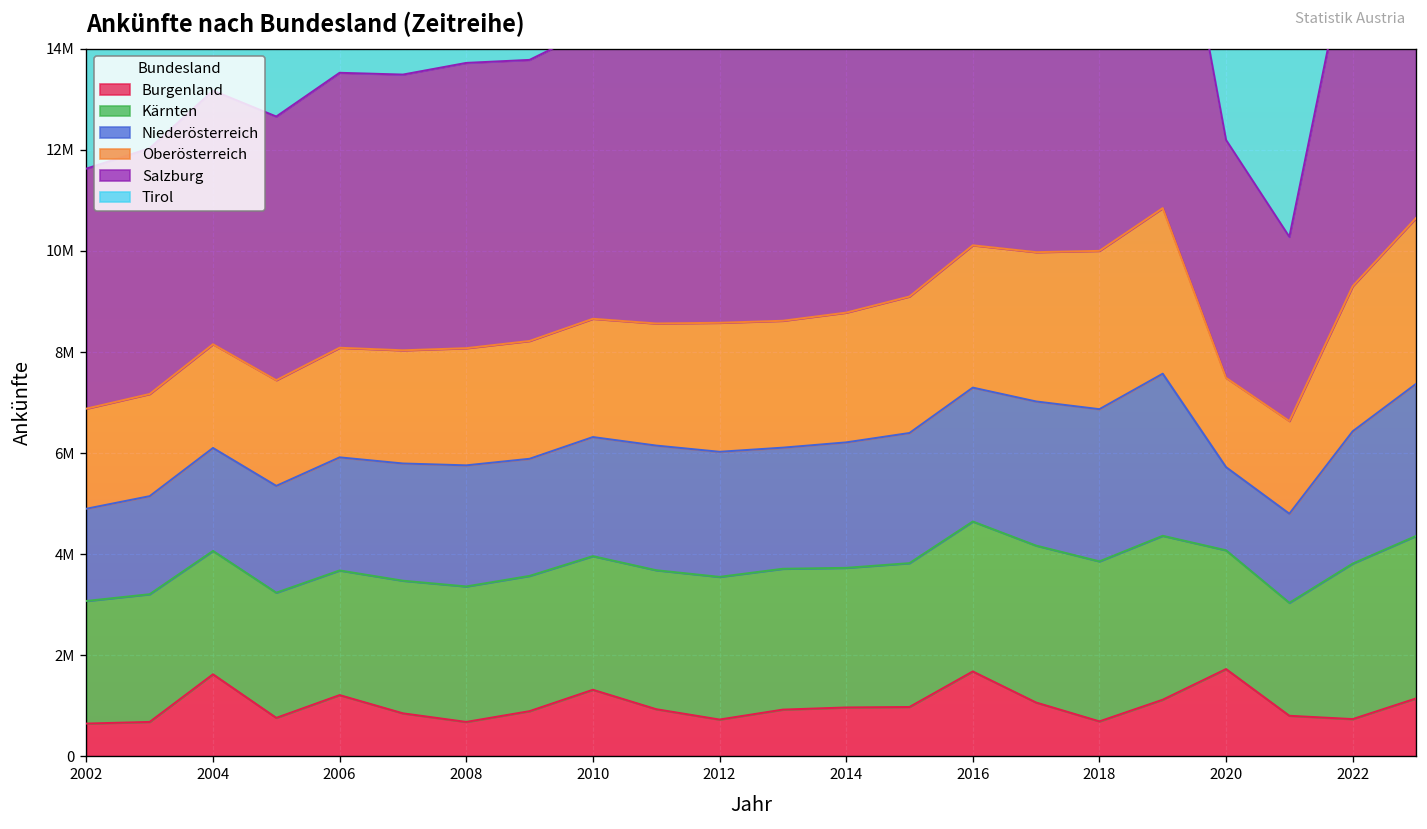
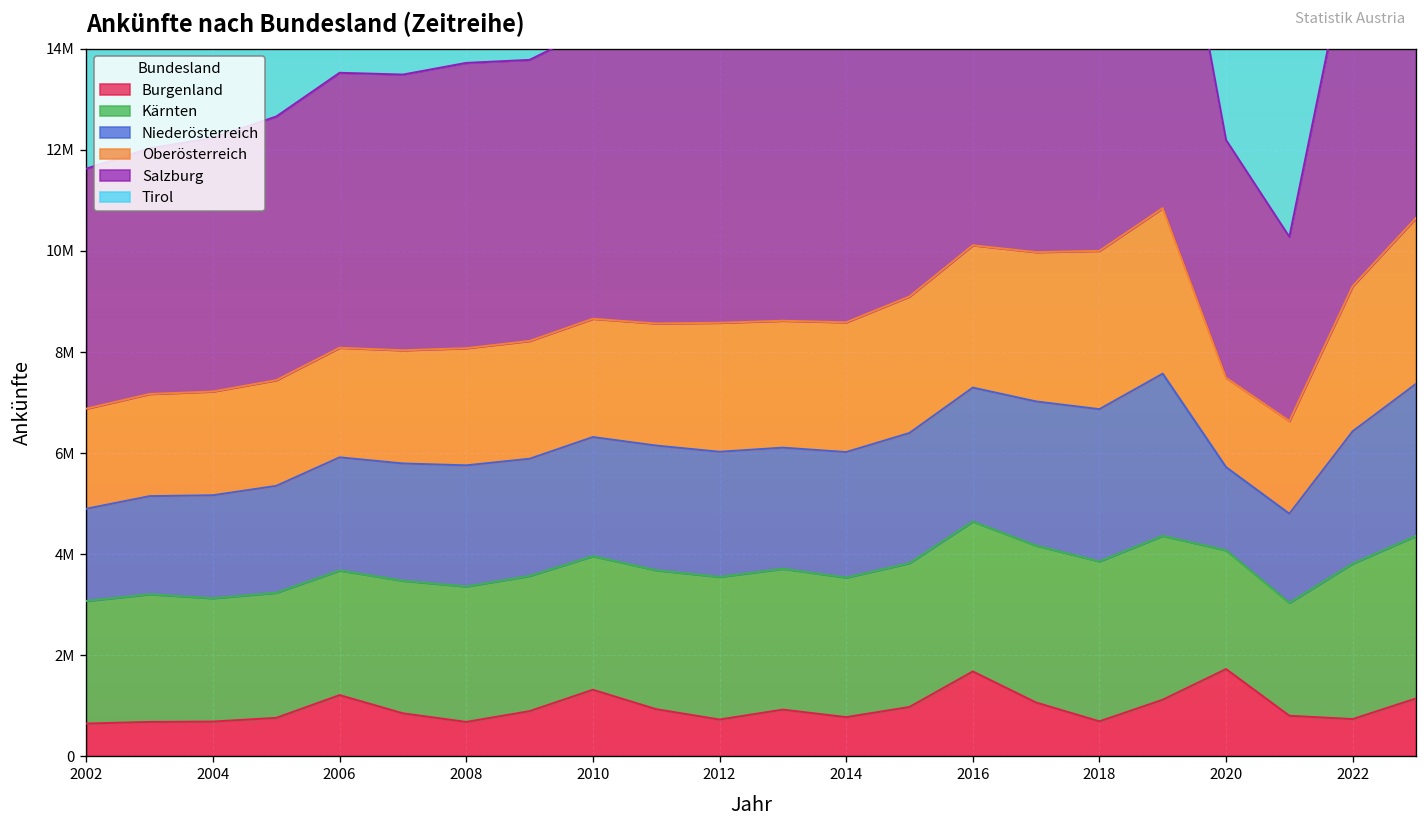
  {
    "Burgenland": {
      "2002": 600000,
-     "2004": 1600000,
+     "2004": 700000,
      "2006": 1200000,
      "2008": 700000,
      "2010": 1300000,
      "2012": 700000,
-     "2014": 1000000,
+     "2014": 800000,
      "2016": 1700000,
      "2018": 700000,
      "2020": 1700000,
      "2022": 700000
    },
    "Kärnten": {
      "2002": 2400000,
      "2004": 2400000,
      "2006": 2500000,
      "2008": 2700000,
      "2010": 2600000,
      "2012": 2800000,
      "2014": 2800000,
      "2016": 3000000,
      "2018": 3200000,
      "2020": 2400000,
      "2022": 3100000
    },
    "Niederösterreich": {
      "2002": 1800000,
      "2004": 2000000,
      "2006": 2200000,
      "2008": 2400000,
      "2010": 2400000,
      "2012": 2500000,
      "2014": 2500000,
      "2016": 2700000,
      "2018": 3000000,
      "2020": 1600000,
      "2022": 2600000
    },
    "Oberösterreich": {
      "2002": 2000000,
      "2004": 2100000,
      "2006": 2200000,
      "2008": 2300000,
      "2010": 2300000,
      "2012": 2600000,
      "2014": 2600000,
      "2016": 2800000,
      "2018": 3100000,
      "2020": 1800000,
      "2022": 2900000
    },
    "Salzburg": {
      "2002": 4800000,
      "2006": 5400000,
      "2008": 5600000,
      "2020": 4700000
    }
  }
